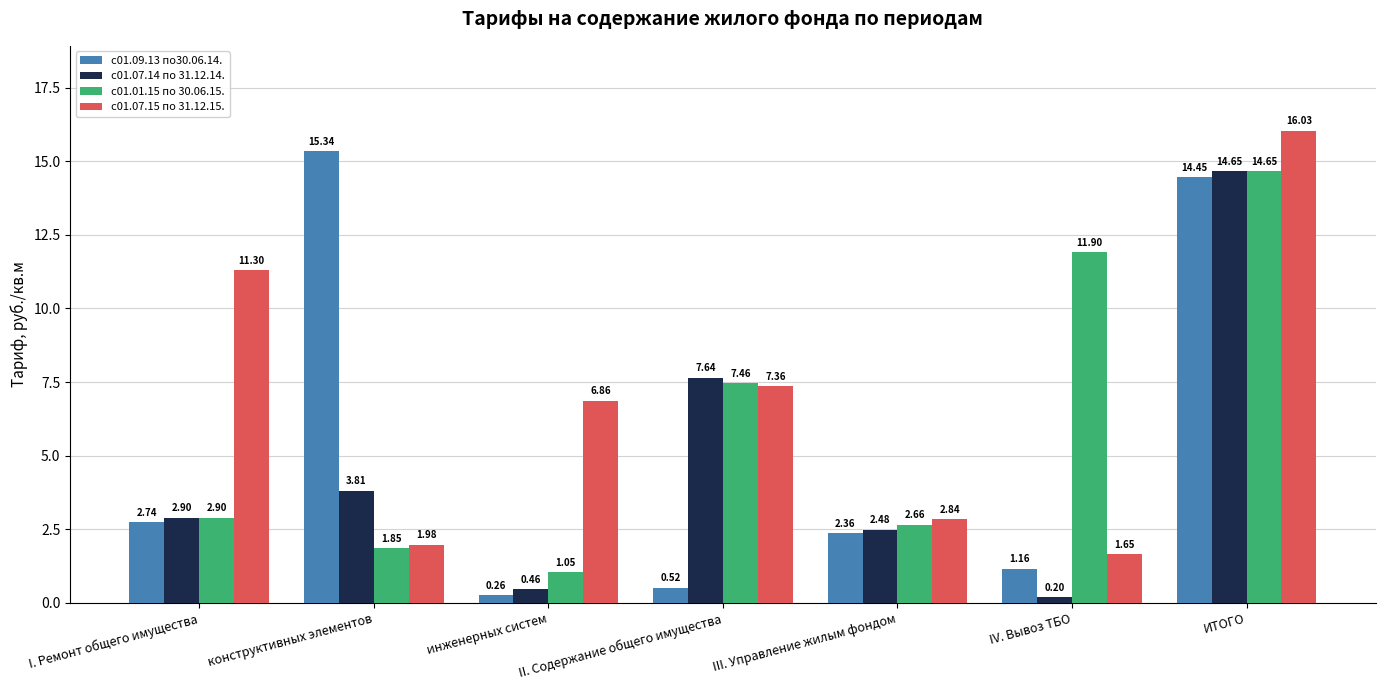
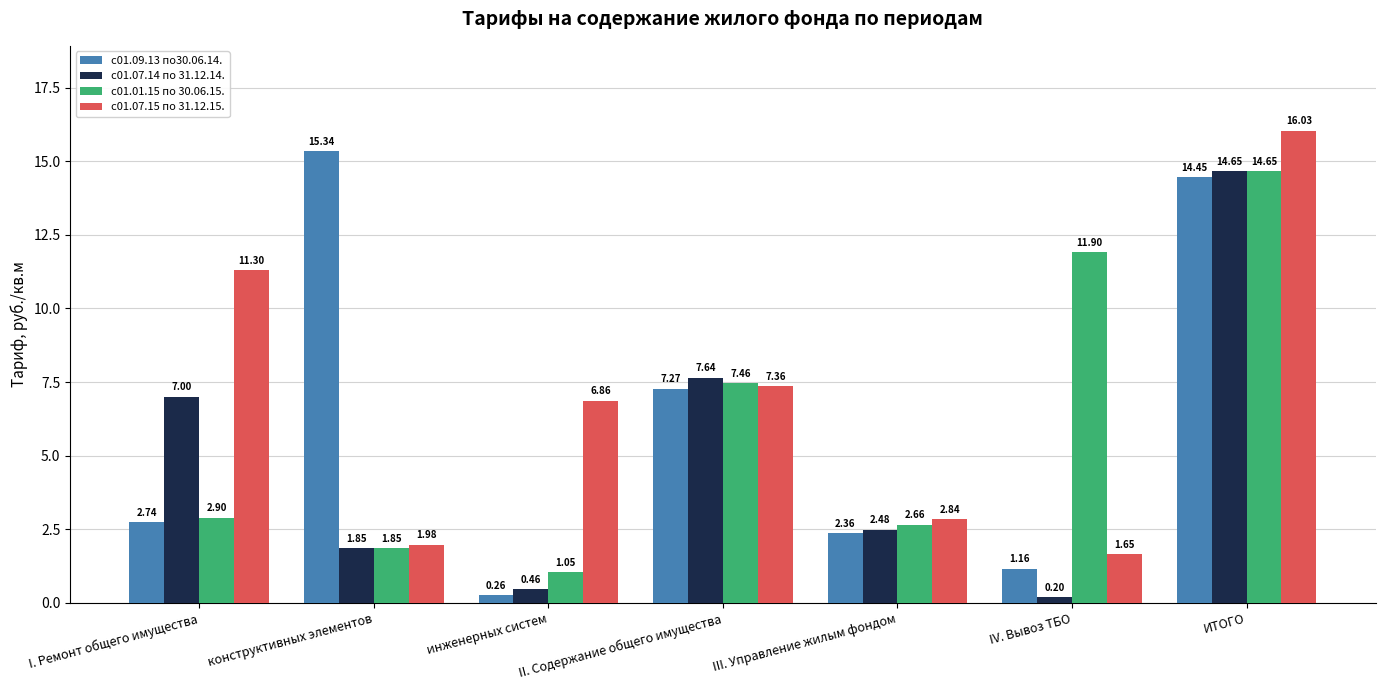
  {
    "с01.09.13 по30.06.14.": {
      "I. Ремонт общего имущества": 2.74,
      "конструктивных элементов": 15.34,
      "инженерных систем": 0.26,
-     "II. Содержание общего имущества": 0.52,
+     "II. Содержание общего имущества": 7.27,
      "III. Управление жилым фондом": 2.36,
      "IV. Вывоз ТБО": 1.16,
      "ИТОГО": 14.45
    },
    "с01.07.14 по 31.12.14.": {
-     "I. Ремонт общего имущества": 2.90,
-     "конструктивных элементов": 3.81,
+     "I. Ремонт общего имущества": 7.00,
+     "конструктивных элементов": 1.85,
      "инженерных систем": 0.46,
      "II. Содержание общего имущества": 7.64,
      "III. Управление жилым фондом": 2.48,
      "IV. Вывоз ТБО": 0.20,
      "ИТОГО": 14.65
    },
    "с01.01.15 по 30.06.15.": {
      "I. Ремонт общего имущества": 2.90,
      "конструктивных элементов": 1.85,
      "инженерных систем": 1.05,
      "II. Содержание общего имущества": 7.46,
      "III. Управление жилым фондом": 2.66,
      "IV. Вывоз ТБО": 11.90,
      "ИТОГО": 14.65
    },
    "с01.07.15 по 31.12.15.": {
      "I. Ремонт общего имущества": 11.30,
      "конструктивных элементов": 1.98,
      "инженерных систем": 6.86,
      "II. Содержание общего имущества": 7.36,
      "III. Управление жилым фондом": 2.84,
      "IV. Вывоз ТБО": 1.65,
      "ИТОГО": 16.03
    }
  }
